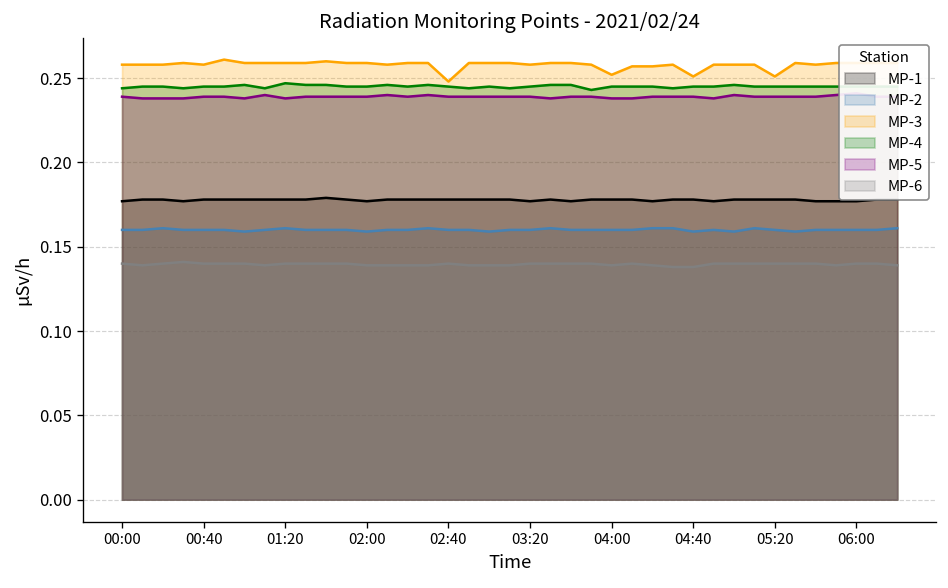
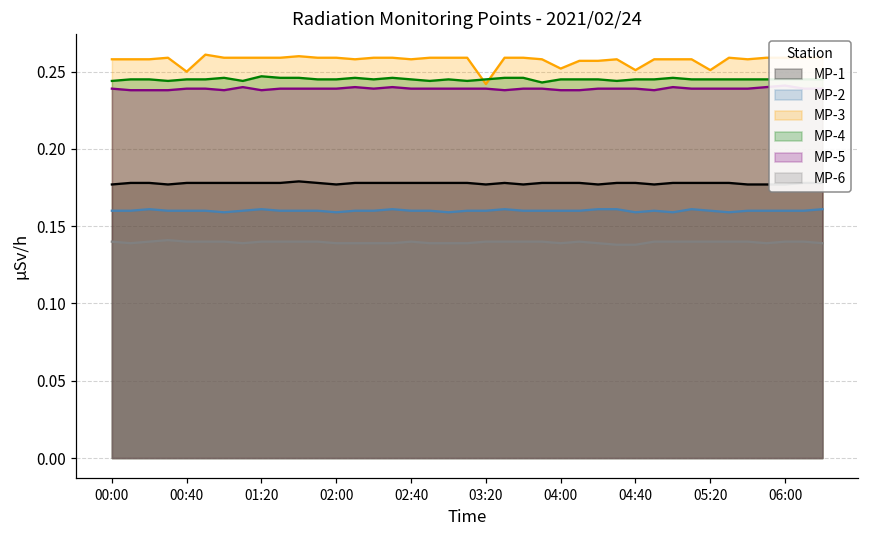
  {
    "MP-3": {
      "00:00": 0.258,
-     "00:40": 0.258,
+     "00:40": 0.250,
      "01:20": 0.259,
      "02:00": 0.259,
-     "02:40": 0.248,
-     "03:20": 0.258,
+     "02:40": 0.258,
+     "03:20": 0.242,
      "04:00": 0.252,
      "04:40": 0.251,
      "05:20": 0.251
    }
  }
